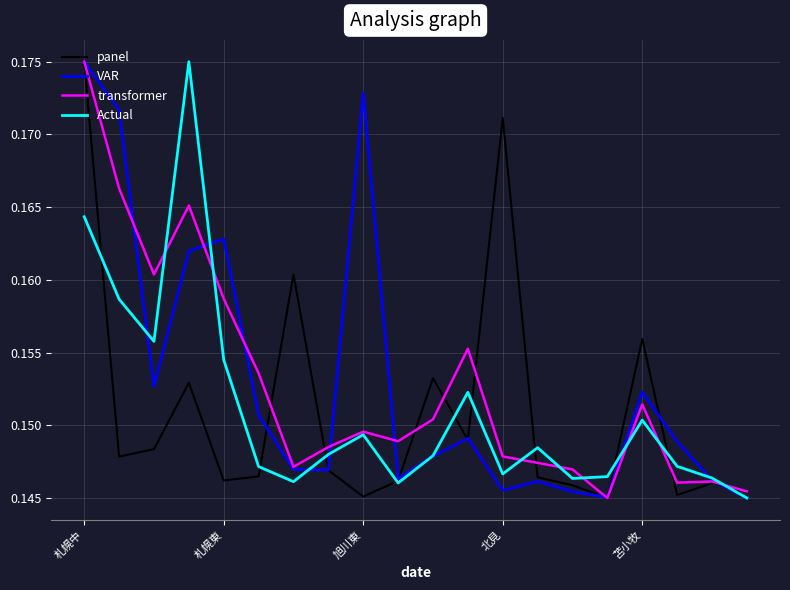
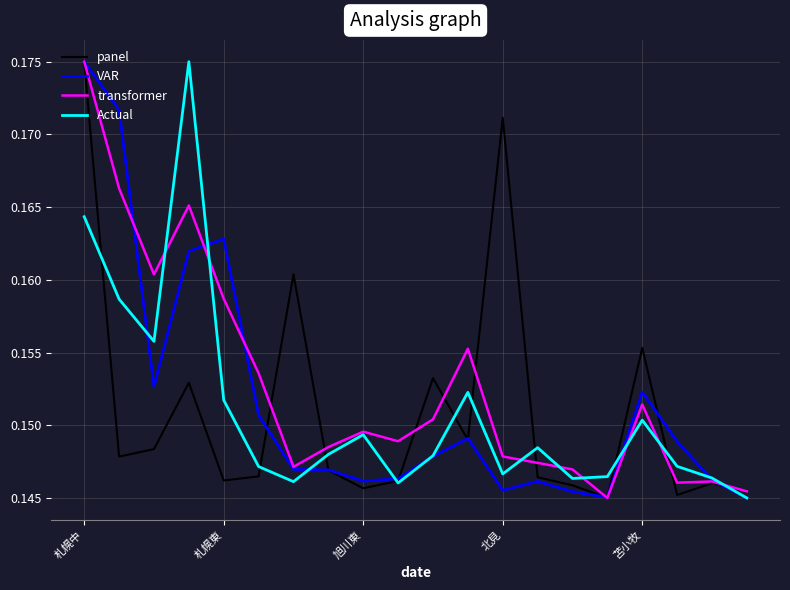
  {
    "panel": {
      "札幌東": 0.1462,
-     "旭川東": 0.1451,
+     "旭川東": 0.1457,
      "北見": 0.1711,
-     "苫小牧": 0.1559
+     "苫小牧": 0.1553
    },
    "VAR": {
      "札幌東": 0.1628,
-     "旭川東": 0.1729,
+     "旭川東": 0.1462,
      "北見": 0.1455,
      "苫小牧": 0.1523
    },
    "transformer": {
      "札幌東": 0.1587,
      "旭川東": 0.1496,
      "北見": 0.1479,
      "苫小牧": 0.1514
    },
    "Actual": {
      "札幌中": 0.1643,
-     "札幌東": 0.1545,
+     "札幌東": 0.1517,
      "旭川東": 0.1494,
      "北見": 0.1467,
      "苫小牧": 0.1504
    }
  }
